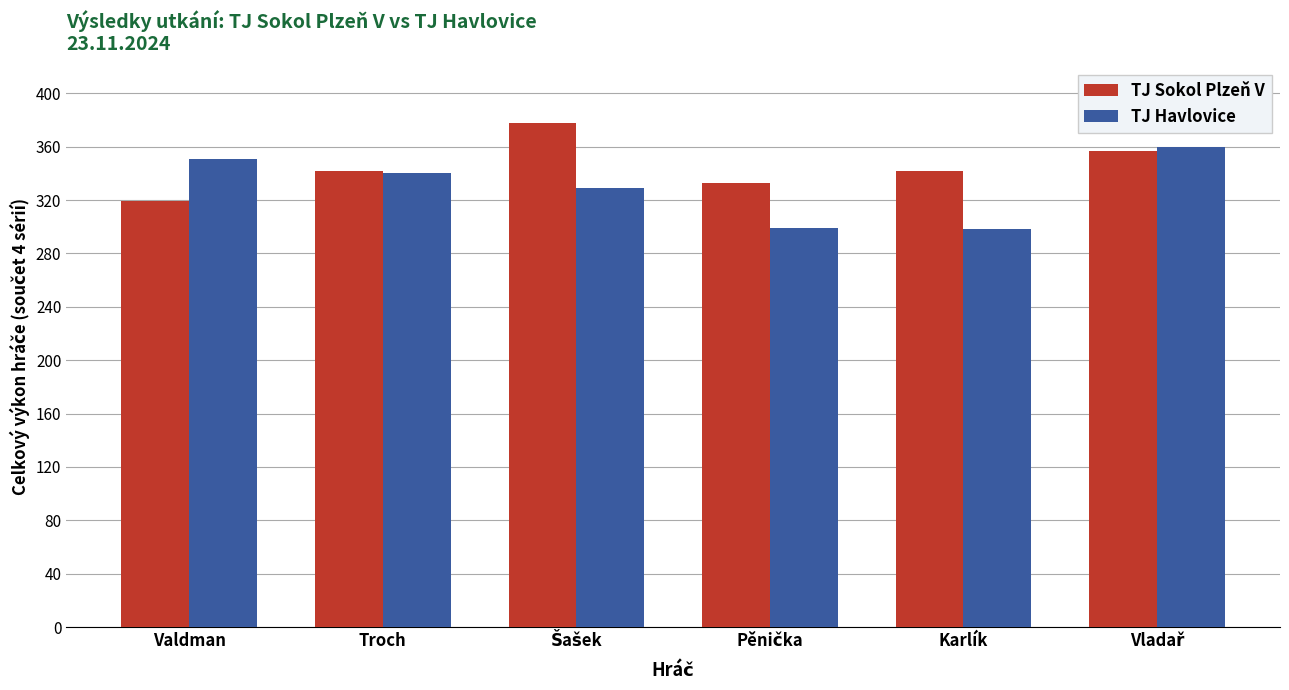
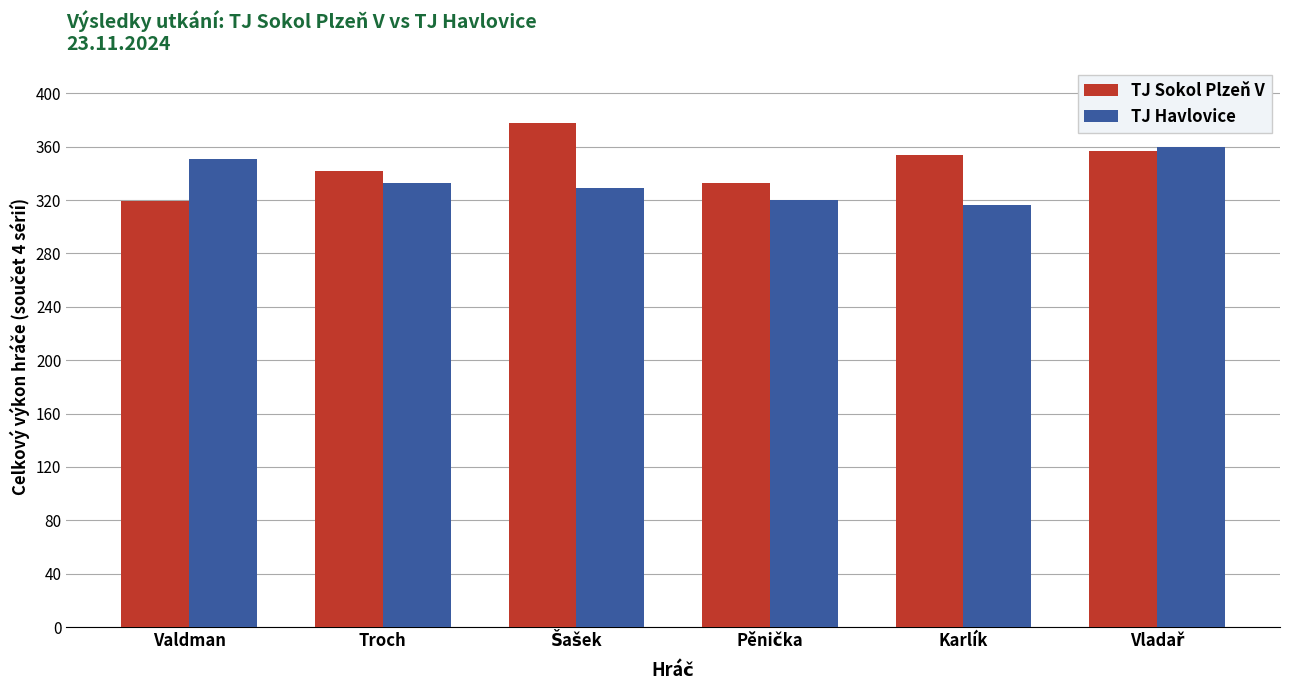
  {
    "TJ Sokol Plzeň V": {
      "Valdman": 319,
      "Troch": 342,
      "Šašek": 378,
      "Pěnička": 333,
-     "Karlík": 342,
+     "Karlík": 354,
      "Vladař": 357
    },
    "TJ Havlovice": {
      "Valdman": 351,
-     "Troch": 340,
+     "Troch": 333,
      "Šašek": 329,
-     "Pěnička": 299,
-     "Karlík": 298,
+     "Pěnička": 320,
+     "Karlík": 316,
      "Vladař": 360
    }
  }
